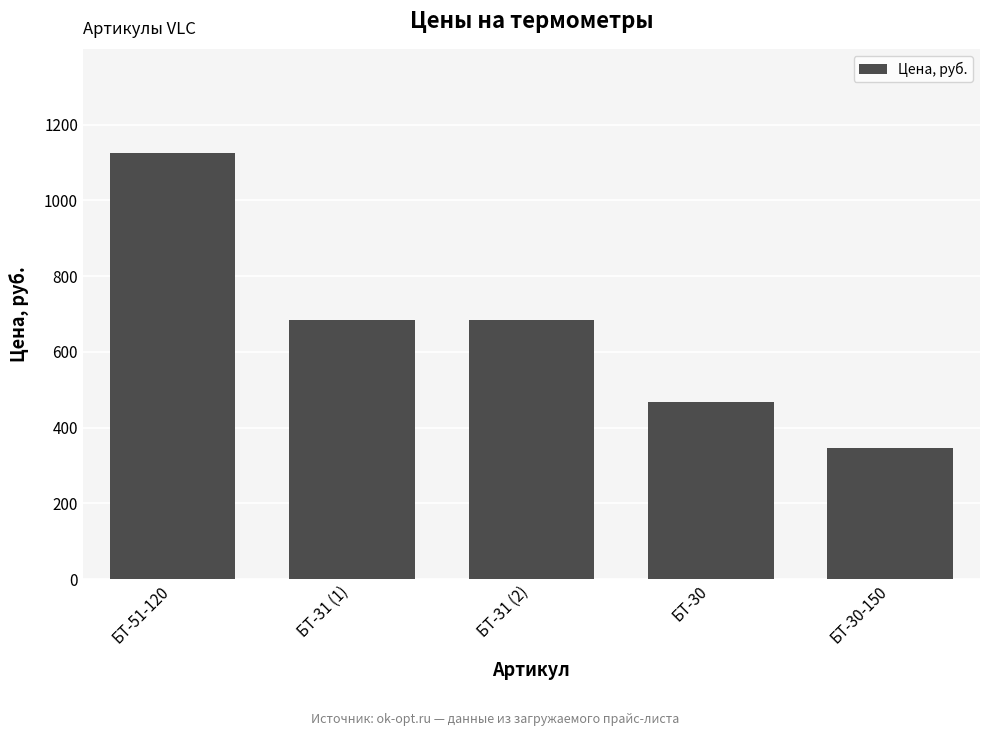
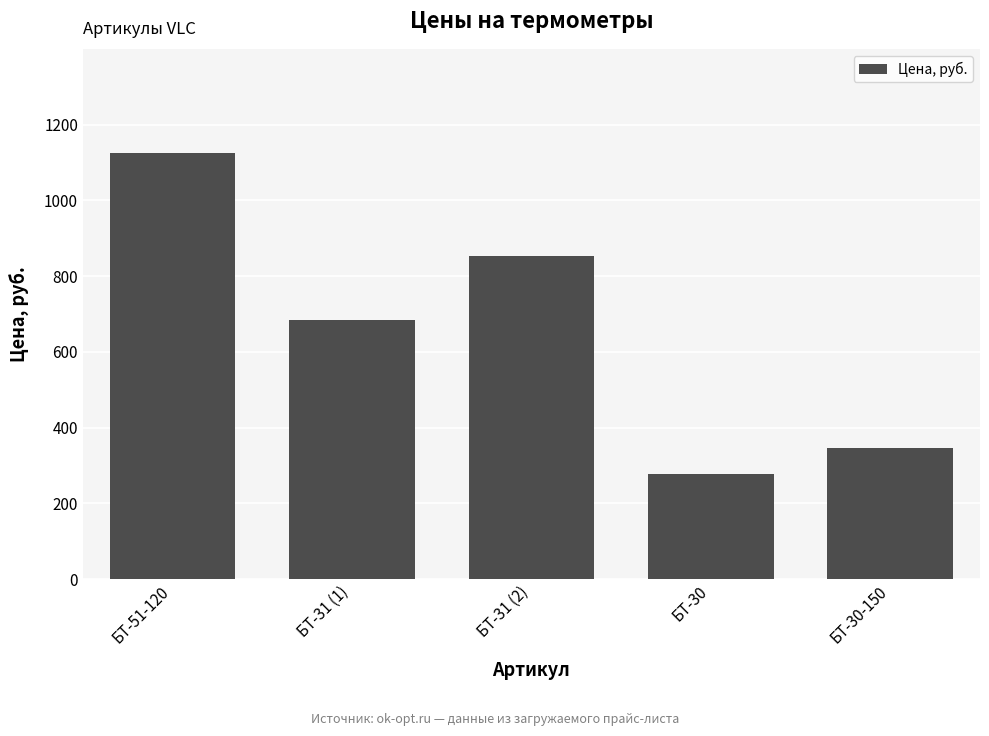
  {
    "БТ-51-120": 1130,
    "БТ-31 (1)": 680,
-   "БТ-31 (2)": 680,
-   "БТ-30": 470,
+   "БТ-31 (2)": 850,
+   "БТ-30": 280,
    "БТ-30-150": 350
  }
